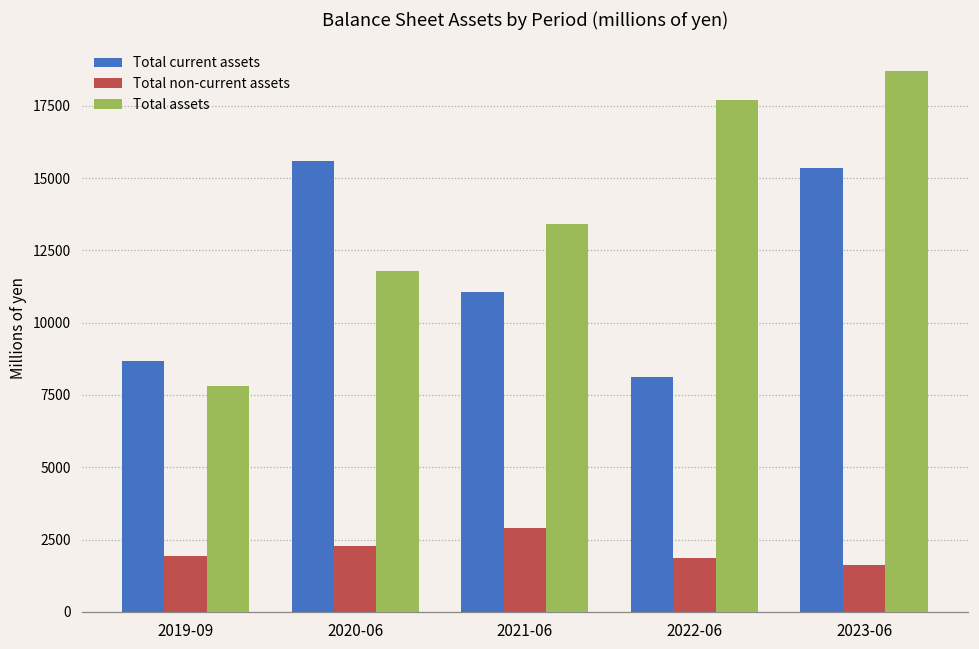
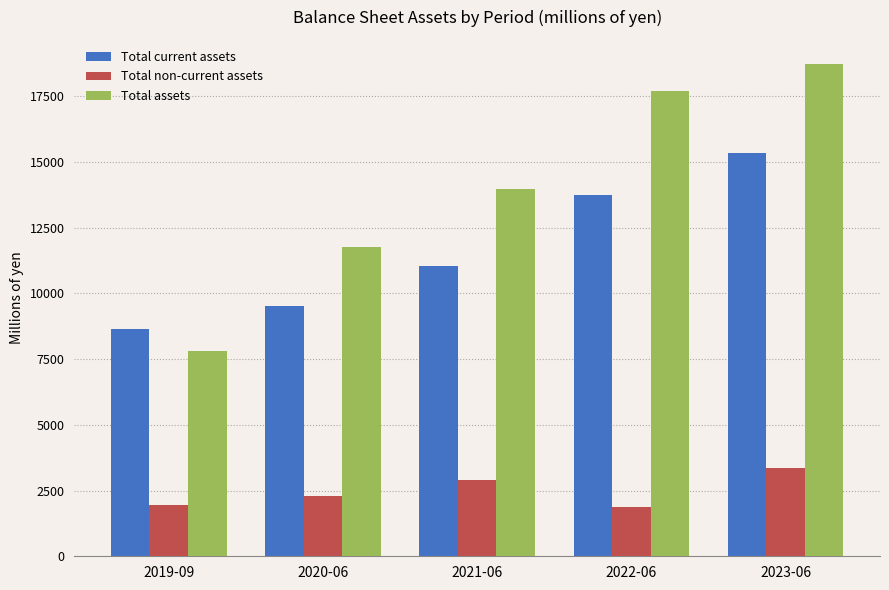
  {
    "Total current assets": {
      "2019-09": 8700,
-     "2020-06": 15600,
+     "2020-06": 9500,
      "2021-06": 11000,
-     "2022-06": 8100,
+     "2022-06": 13700,
      "2023-06": 15400
    },
    "Total non-current assets": {
      "2019-09": 1900,
      "2020-06": 2300,
      "2021-06": 2900,
      "2022-06": 1900,
-     "2023-06": 1600
+     "2023-06": 3400
    },
    "Total assets": {
      "2019-09": 7800,
      "2020-06": 11800,
-     "2021-06": 13400,
+     "2021-06": 14000,
      "2022-06": 17700,
      "2023-06": 18700
    }
  }
